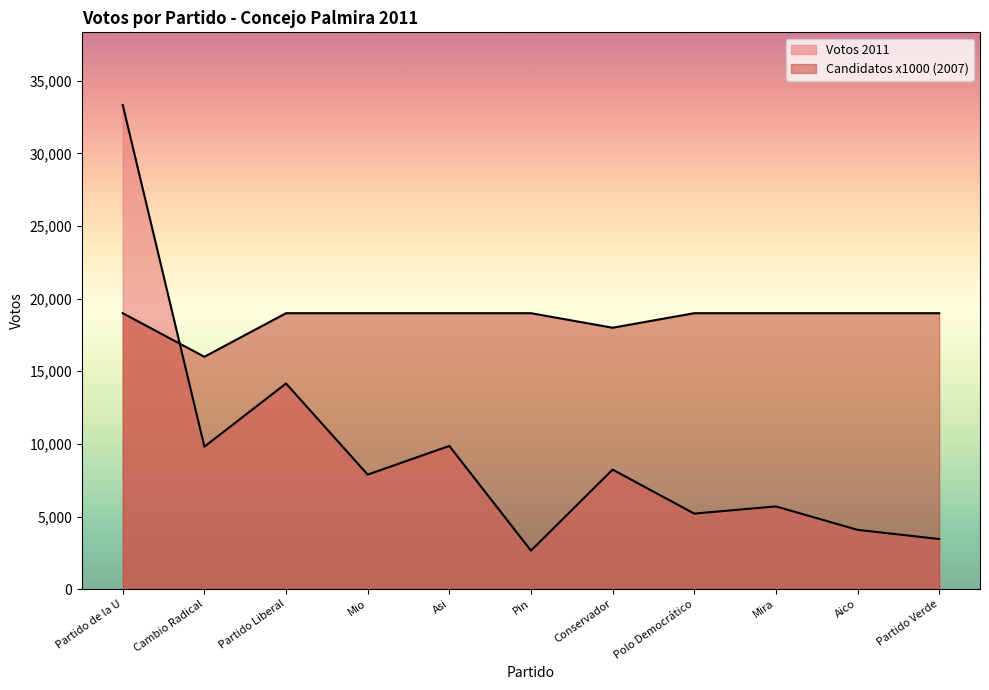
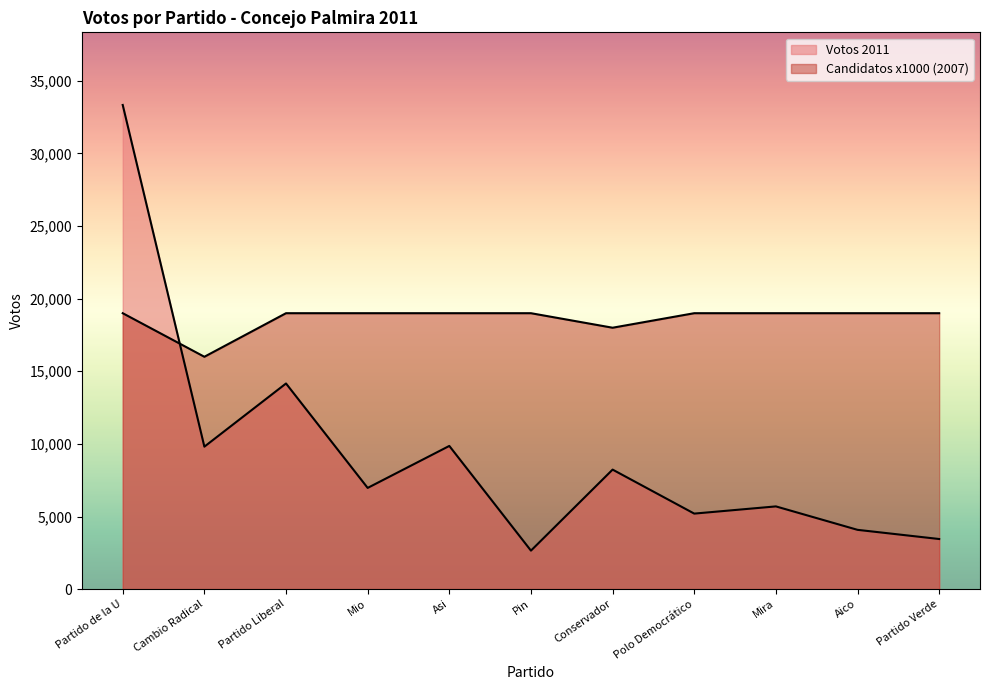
  {
    "Votos 2011": {
      "Partido de la U": "33,300",
      "Cambio Radical": "9,800",
      "Partido Liberal": "14,200",
-     "Mio": "7,900",
+     "Mio": "7,000",
      "Asi": "9,900",
      "Pin": "2,700",
      "Conservador": "8,200",
      "Polo Democrático": "5,200",
      "Mira": "5,700",
      "Aico": "4,100",
      "Partido Verde": "3,500"
    },
    "Candidatos x1000 (2007)": {
      "Partido de la U": "19,000",
      "Cambio Radical": "16,000",
      "Partido Liberal": "19,000",
      "Mio": "19,000",
      "Asi": "19,000",
      "Pin": "19,000",
      "Conservador": "18,000",
      "Polo Democrático": "19,000",
      "Mira": "19,000",
      "Aico": "19,000",
      "Partido Verde": "19,000"
    }
  }
